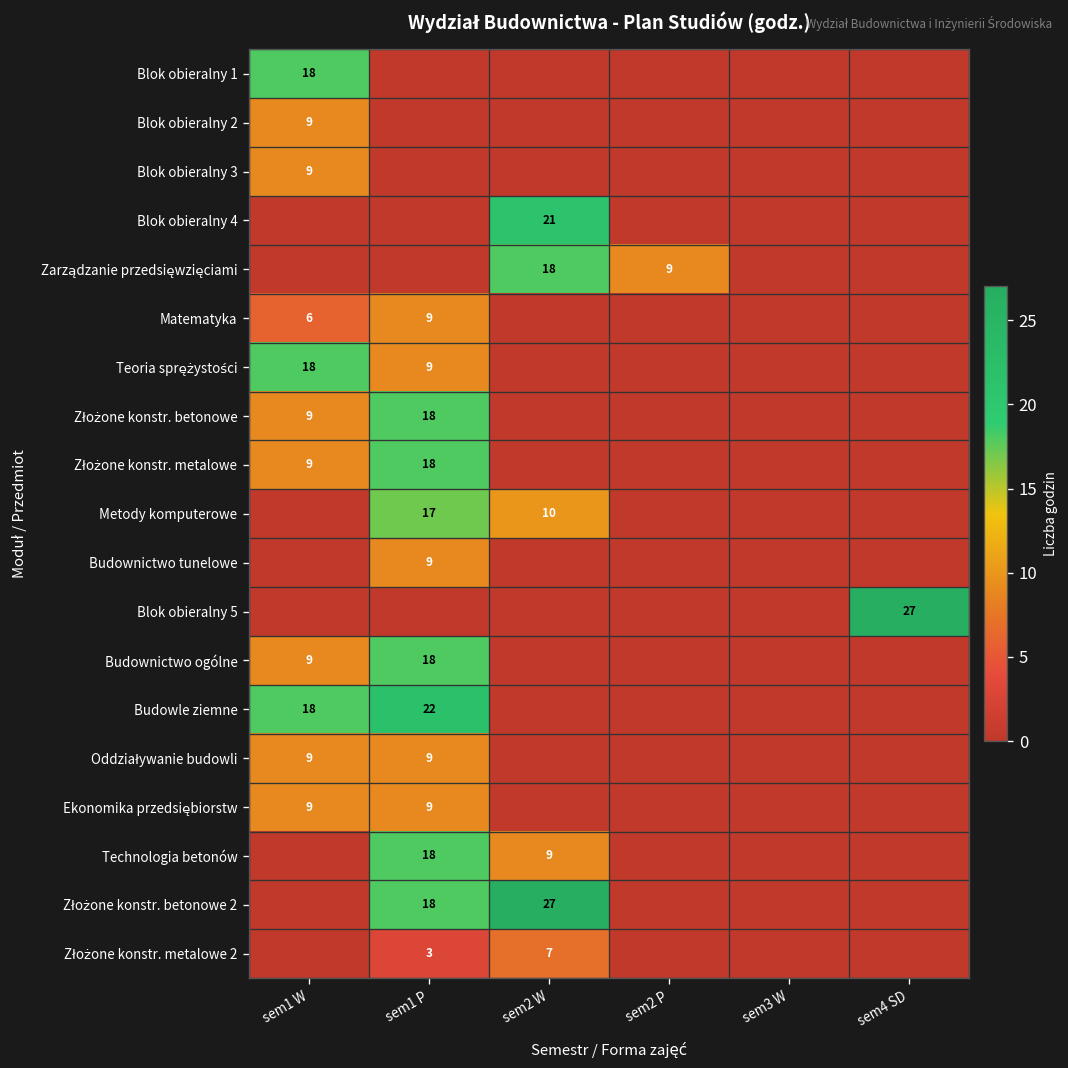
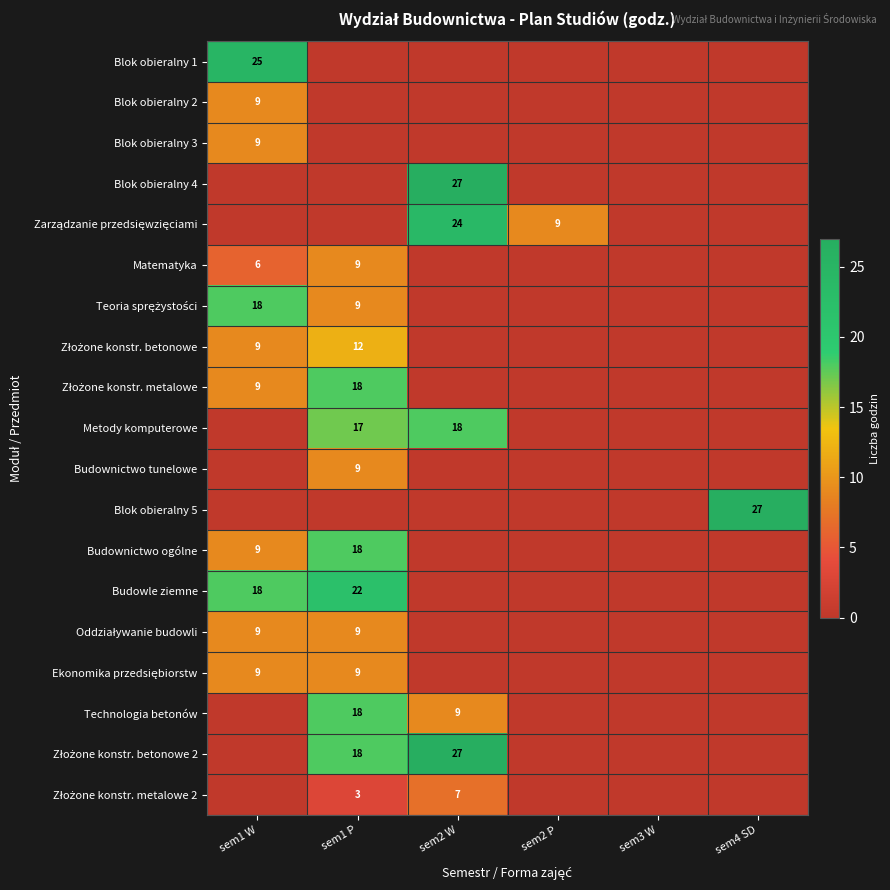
  {
    "Blok obieralny 1": {
-     "sem1 W": 18
+     "sem1 W": 25
    },
    "Blok obieralny 2": {
      "sem1 W": 9
    },
    "Blok obieralny 3": {
      "sem1 W": 9
    },
    "Blok obieralny 4": {
-     "sem2 W": 21
+     "sem2 W": 27
    },
    "Zarządzanie przedsięwzięciami": {
-     "sem2 W": 18,
+     "sem2 W": 24,
      "sem2 P": 9
    },
    "Matematyka": {
      "sem1 W": 6,
      "sem1 P": 9
    },
    "Teoria sprężystości": {
      "sem1 W": 18,
      "sem1 P": 9
    },
    "Złożone konstr. betonowe": {
      "sem1 W": 9,
-     "sem1 P": 18
+     "sem1 P": 12
    },
    "Złożone konstr. metalowe": {
      "sem1 W": 9,
      "sem1 P": 18
    },
    "Metody komputerowe": {
      "sem1 P": 17,
-     "sem2 W": 10
+     "sem2 W": 18
    },
    "Budownictwo tunelowe": {
      "sem1 P": 9
    },
    "Blok obieralny 5": {
      "sem4 SD": 27
    },
    "Budownictwo ogólne": {
      "sem1 W": 9,
      "sem1 P": 18
    },
    "Budowle ziemne": {
      "sem1 W": 18,
      "sem1 P": 22
    },
    "Oddziaływanie budowli": {
      "sem1 W": 9,
      "sem1 P": 9
    },
    "Ekonomika przedsiębiorstw": {
      "sem1 W": 9,
      "sem1 P": 9
    },
    "Technologia betonów": {
      "sem1 P": 18,
      "sem2 W": 9
    },
    "Złożone konstr. betonowe 2": {
      "sem1 P": 18,
      "sem2 W": 27
    },
    "Złożone konstr. metalowe 2": {
      "sem1 P": 3,
      "sem2 W": 7
    }
  }
